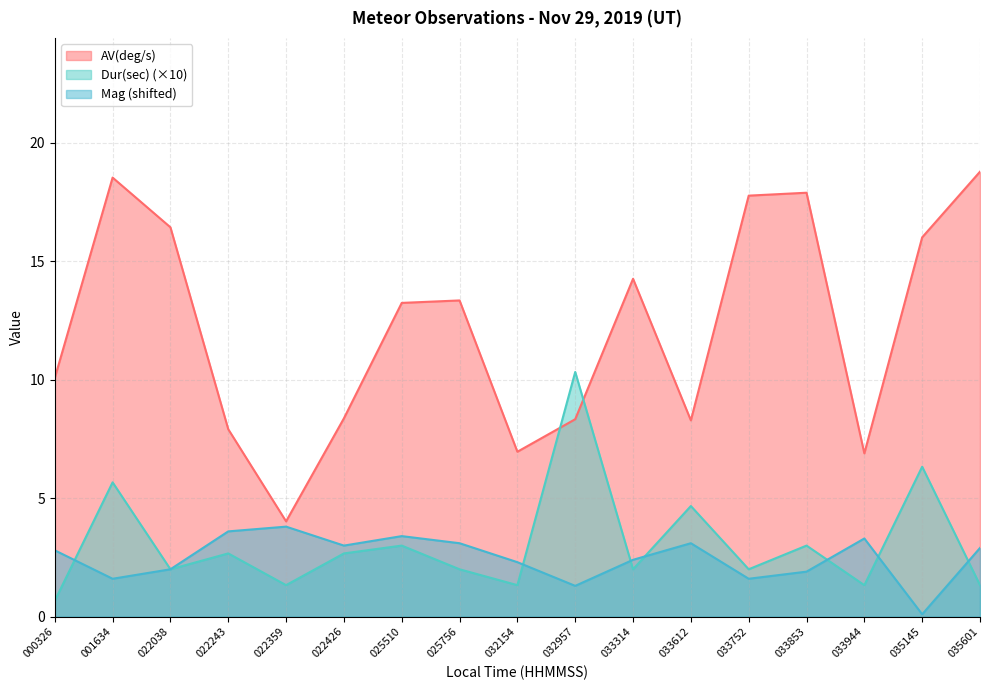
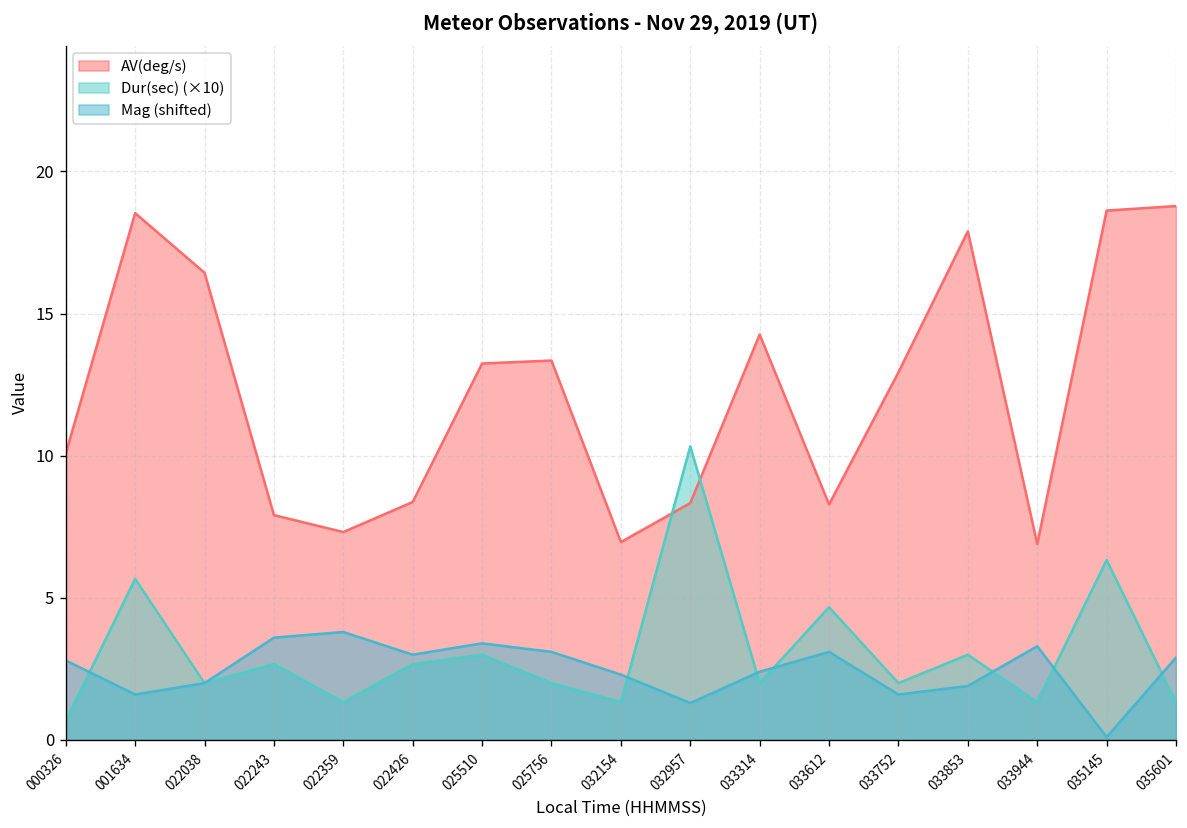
  {
    "AV(deg/s)": {
      "000326": 10.1,
      "001634": 18.5,
      "022038": 16.4,
      "022243": 7.9,
-     "022359": 4.0,
+     "022359": 7.3,
      "022426": 8.4,
      "025510": 13.2,
      "025756": 13.3,
      "032154": 7.0,
      "032957": 8.3,
      "033314": 14.3,
      "033612": 8.3,
-     "033752": 17.8,
+     "033752": 12.9,
      "033853": 17.9,
      "033944": 6.9,
-     "035145": 16.0,
+     "035145": 18.6,
      "035601": 18.8
    }
  }
